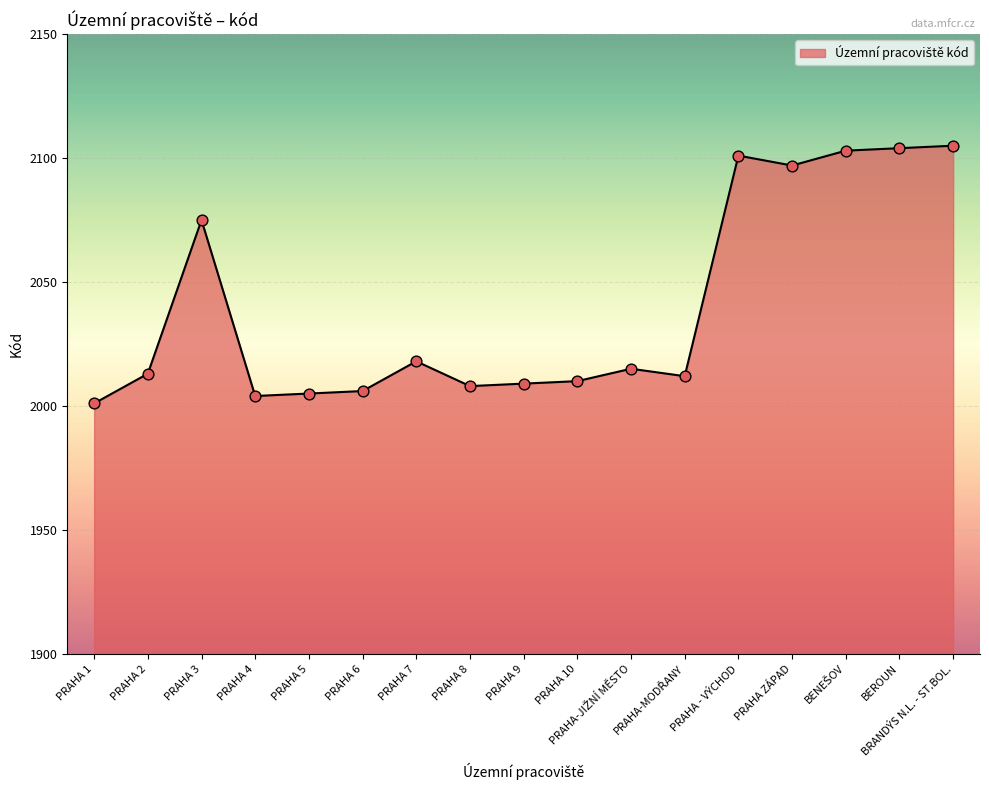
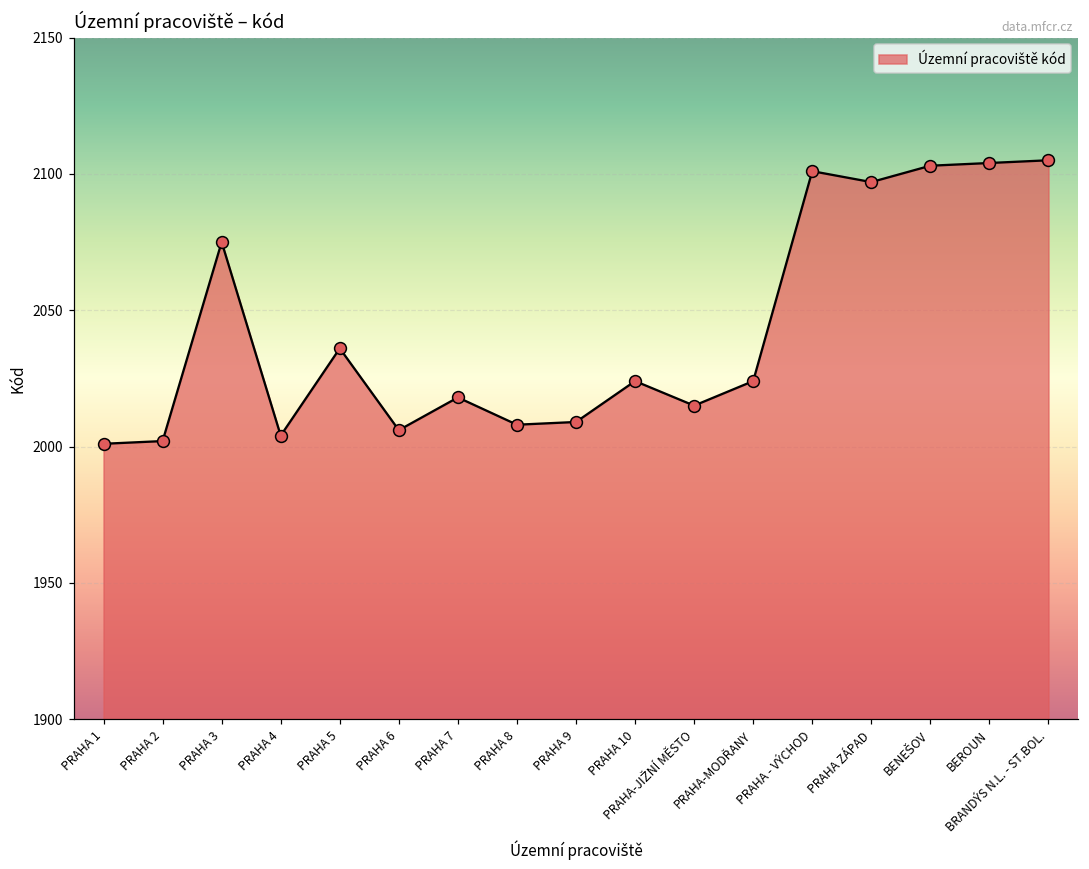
  {
    "PRAHA 1": 2001,
-   "PRAHA 2": 2013,
+   "PRAHA 2": 2002,
    "PRAHA 3": 2075,
    "PRAHA 4": 2004,
-   "PRAHA 5": 2005,
+   "PRAHA 5": 2036,
    "PRAHA 6": 2006,
    "PRAHA 7": 2018,
    "PRAHA 8": 2008,
    "PRAHA 9": 2009,
-   "PRAHA 10": 2010,
+   "PRAHA 10": 2024,
    "PRAHA-JIŽNÍ MĚSTO": 2015,
-   "PRAHA-MODŘANY": 2012,
+   "PRAHA-MODŘANY": 2024,
    "PRAHA - VÝCHOD": 2101,
    "PRAHA ZÁPAD": 2097,
    "BENEŠOV": 2103,
    "BEROUN": 2104,
    "BRANDÝS N.L. - ST.BOL.": 2105
  }
